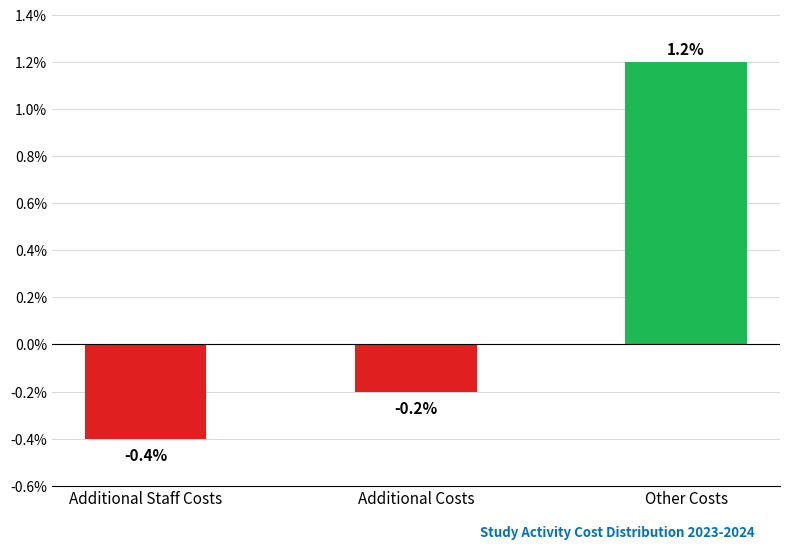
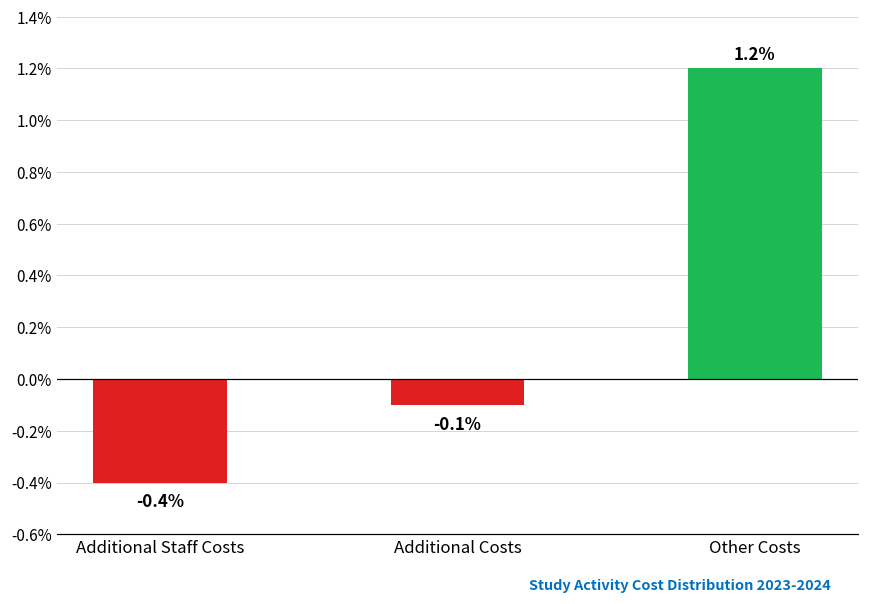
  {
    "Additional Staff Costs": "-0.4%",
-   "Additional Costs": "-0.2%",
+   "Additional Costs": "-0.1%",
    "Other Costs": "1.2%"
  }
